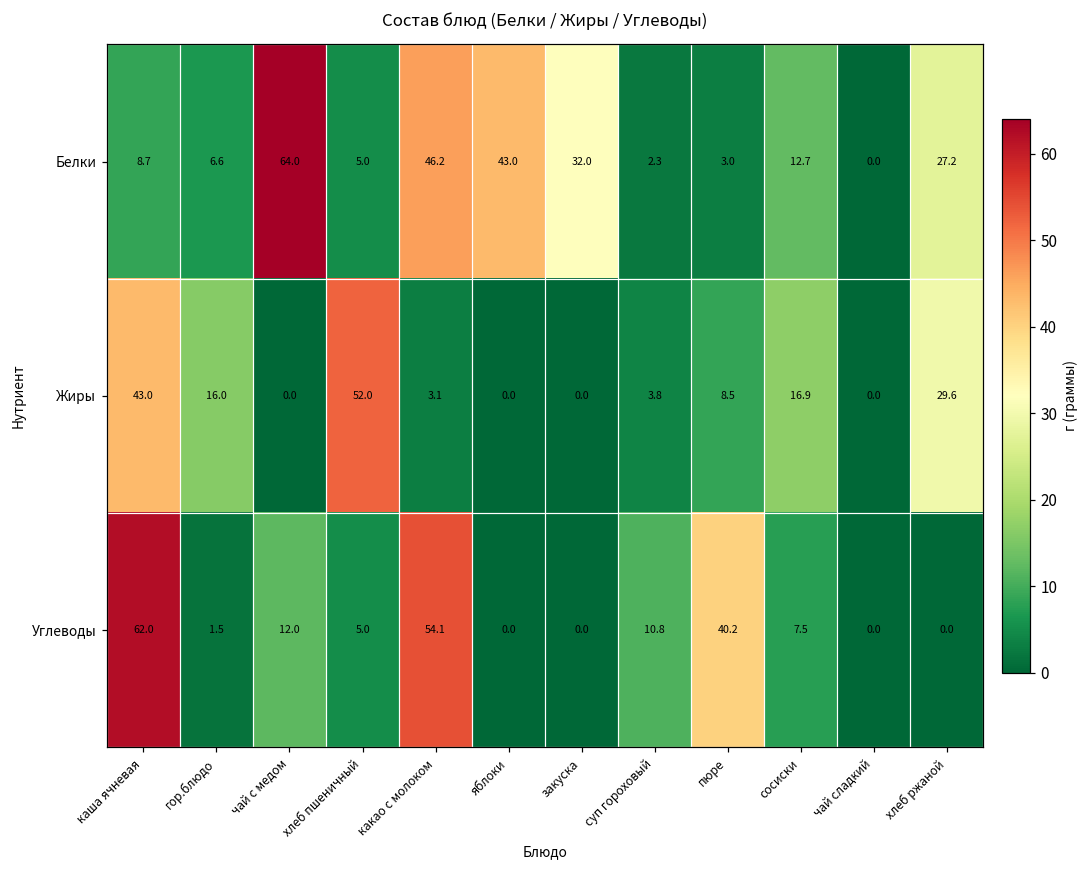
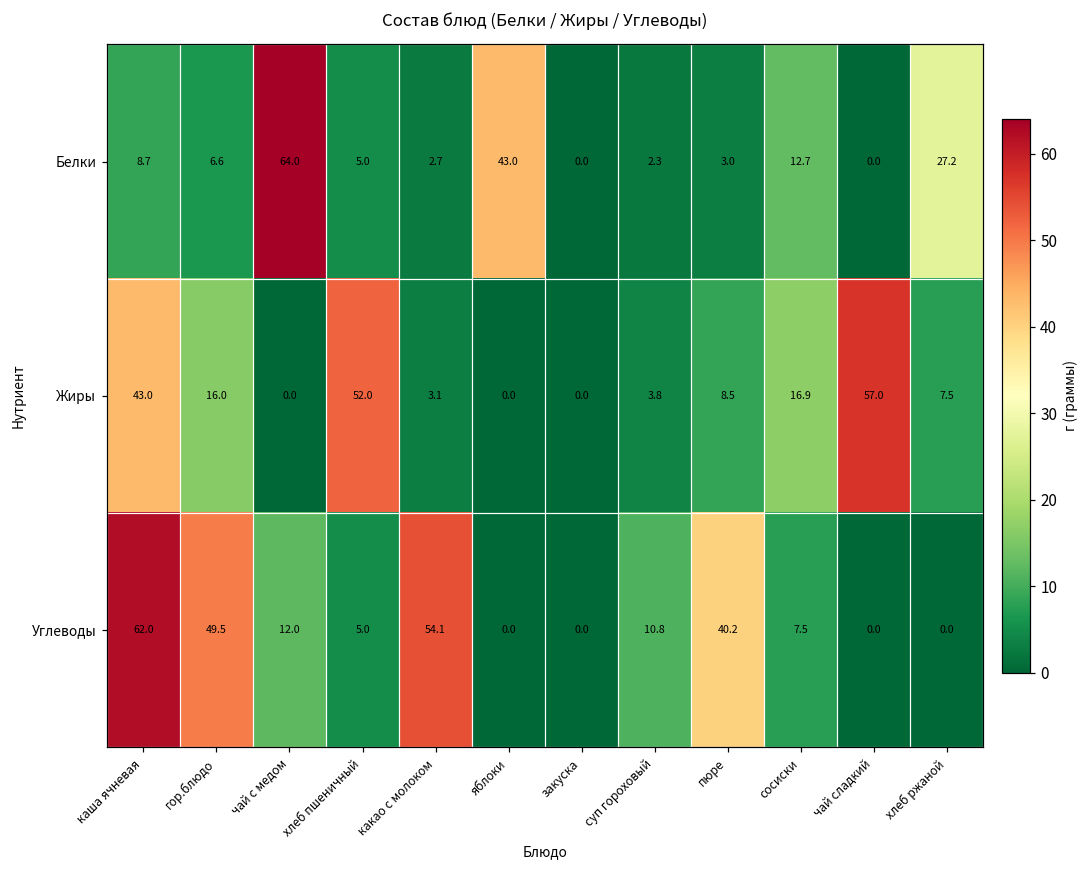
  {
    "Белки": {
      "каша ячневая": 8.7,
      "гор.блюдо": 6.6,
      "чай с медом": 64.0,
      "хлеб пшеничный": 5.0,
-     "какао с молоком": 46.2,
+     "какао с молоком": 2.7,
      "яблоки": 43.0,
-     "закуска": 32.0,
+     "закуска": 0.0,
      "суп гороховый": 2.3,
      "пюре": 3.0,
      "сосиски": 12.7,
      "чай сладкий": 0.0,
      "хлеб ржаной": 27.2
    },
    "Жиры": {
      "каша ячневая": 43.0,
      "гор.блюдо": 16.0,
      "чай с медом": 0.0,
      "хлеб пшеничный": 52.0,
      "какао с молоком": 3.1,
      "яблоки": 0.0,
      "закуска": 0.0,
      "суп гороховый": 3.8,
      "пюре": 8.5,
      "сосиски": 16.9,
-     "чай сладкий": 0.0,
-     "хлеб ржаной": 29.6
+     "чай сладкий": 57.0,
+     "хлеб ржаной": 7.5
    },
    "Углеводы": {
      "каша ячневая": 62.0,
-     "гор.блюдо": 1.5,
+     "гор.блюдо": 49.5,
      "чай с медом": 12.0,
      "хлеб пшеничный": 5.0,
      "какао с молоком": 54.1,
      "яблоки": 0.0,
      "закуска": 0.0,
      "суп гороховый": 10.8,
      "пюре": 40.2,
      "сосиски": 7.5,
      "чай сладкий": 0.0,
      "хлеб ржаной": 0.0
    }
  }
